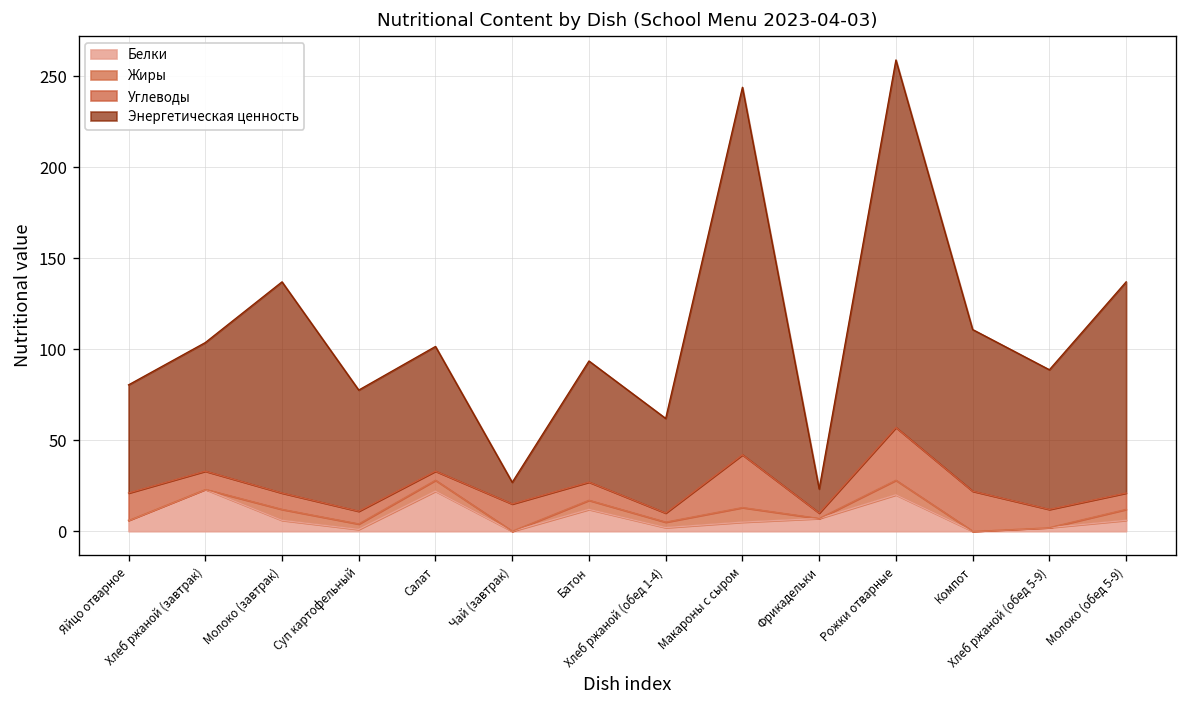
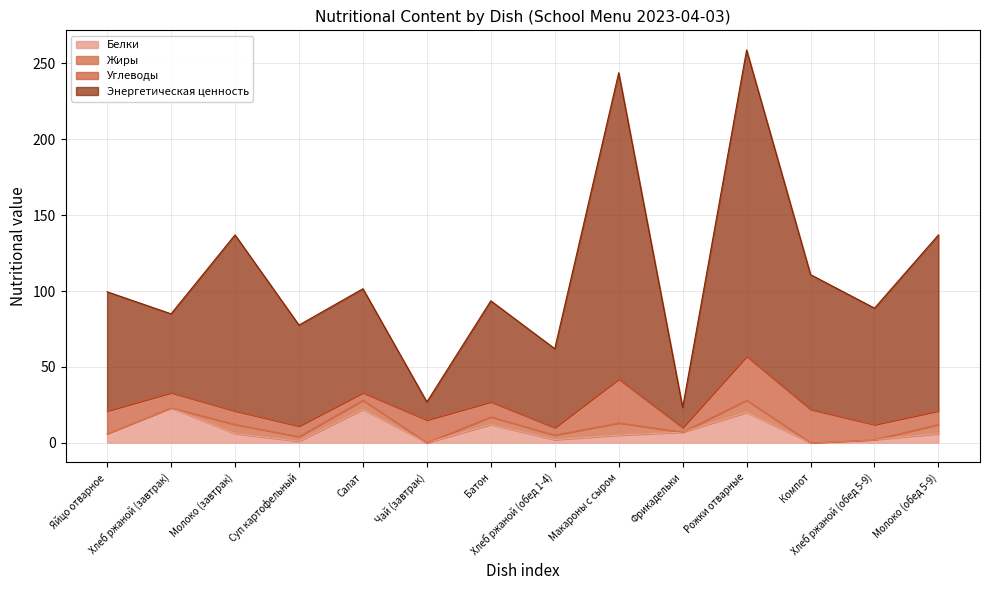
  {
    "Белки": {
      "Молоко (завтрак)": 6,
      "Суп картофельный": 1,
      "Салат": 22,
      "Батон": 12,
      "Хлеб ржаной (обед 1-4)": 2,
      "Макароны с сыром": 5,
      "Рожки отварные": 20,
      "Молоко (обед 5-9)": 6
    },
    "Энергетическая ценность": {
-     "Яйцо отварное": 59,
-     "Хлеб ржаной (завтрак)": 71,
+     "Яйцо отварное": 79,
+     "Хлеб ржаной (завтрак)": 52,
      "Молоко (завтрак)": 116,
      "Суп картофельный": 67,
      "Салат": 69,
      "Чай (завтрак)": 12,
      "Батон": 67,
      "Хлеб ржаной (обед 1-4)": 52,
      "Макароны с сыром": 202,
      "Фрикадельки": 13,
      "Рожки отварные": 202,
      "Компот": 89,
      "Хлеб ржаной (обед 5-9)": 77,
      "Молоко (обед 5-9)": 116
    }
  }
